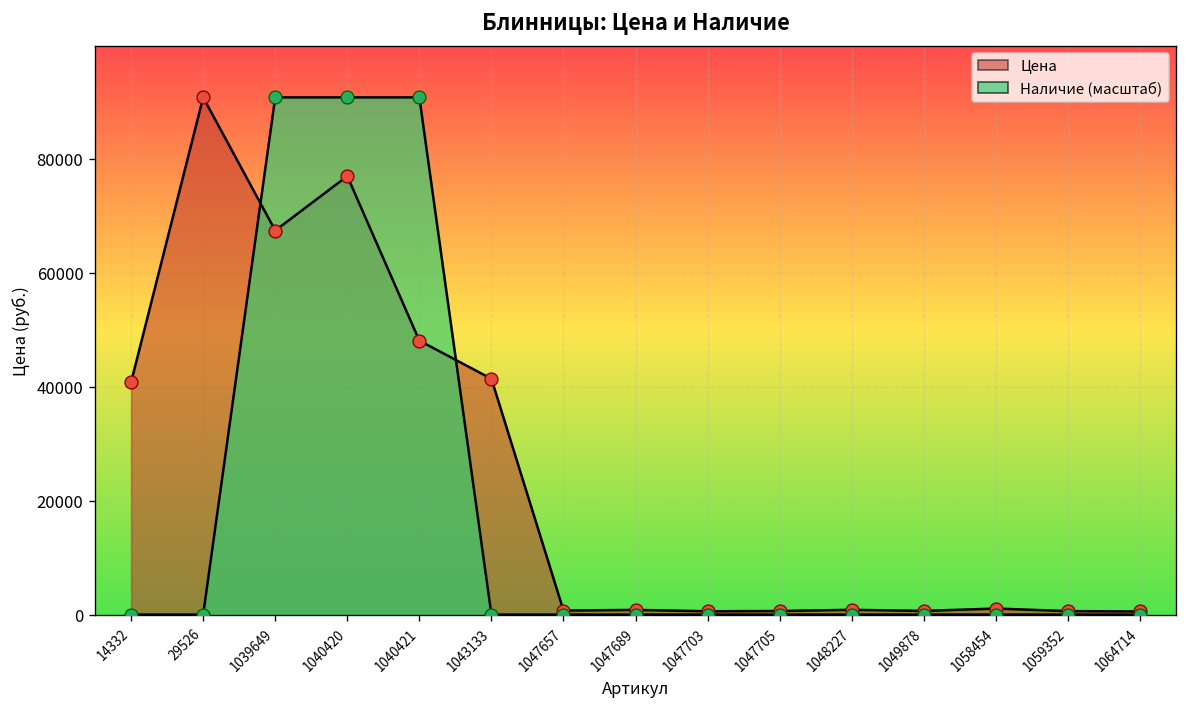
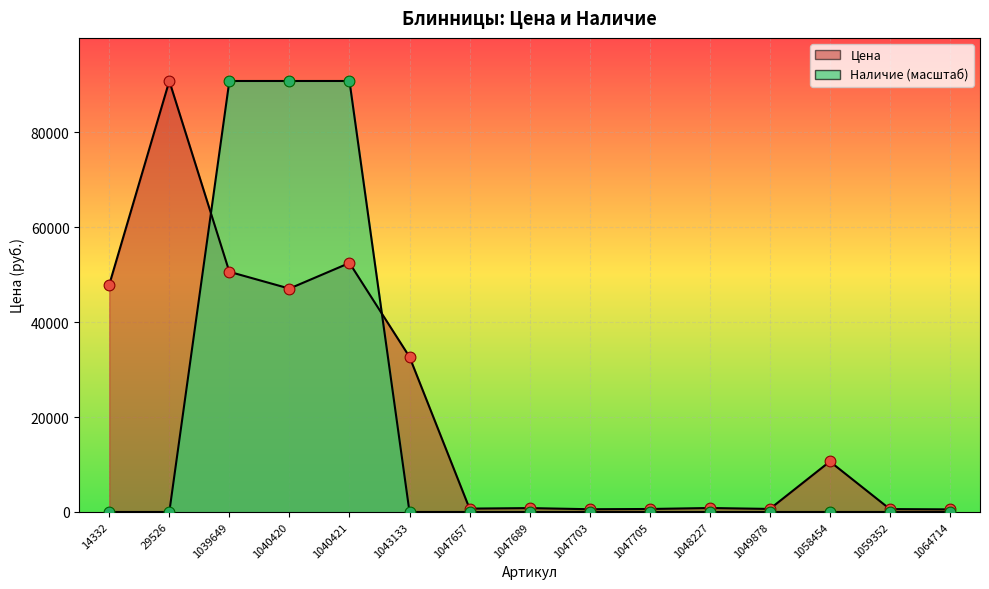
  {
    "Цена": {
-     "14332": 41000,
+     "14332": 48000,
      "29526": 91000,
-     "1039649": 67000,
-     "1040420": 77000,
-     "1040421": 48000,
-     "1043133": 41000,
+     "1039649": 51000,
+     "1040420": 47000,
+     "1040421": 52000,
+     "1043133": 33000,
      "1047657": 1000,
      "1047689": 1000,
      "1047703": 1000,
      "1047705": 1000,
      "1048227": 1000,
      "1049878": 1000,
-     "1058454": 1000,
+     "1058454": 11000,
      "1059352": 1000,
      "1064714": 1000
    },
    "Наличие (масштаб)": {
      "14332": 0,
      "29526": 0,
      "1039649": 91000,
      "1040420": 91000,
      "1040421": 91000,
      "1043133": 0,
      "1047657": 0,
      "1047689": 0,
      "1047703": 0,
      "1047705": 0,
      "1048227": 0,
      "1049878": 0,
      "1058454": 0,
      "1059352": 0,
      "1064714": 0
    }
  }
